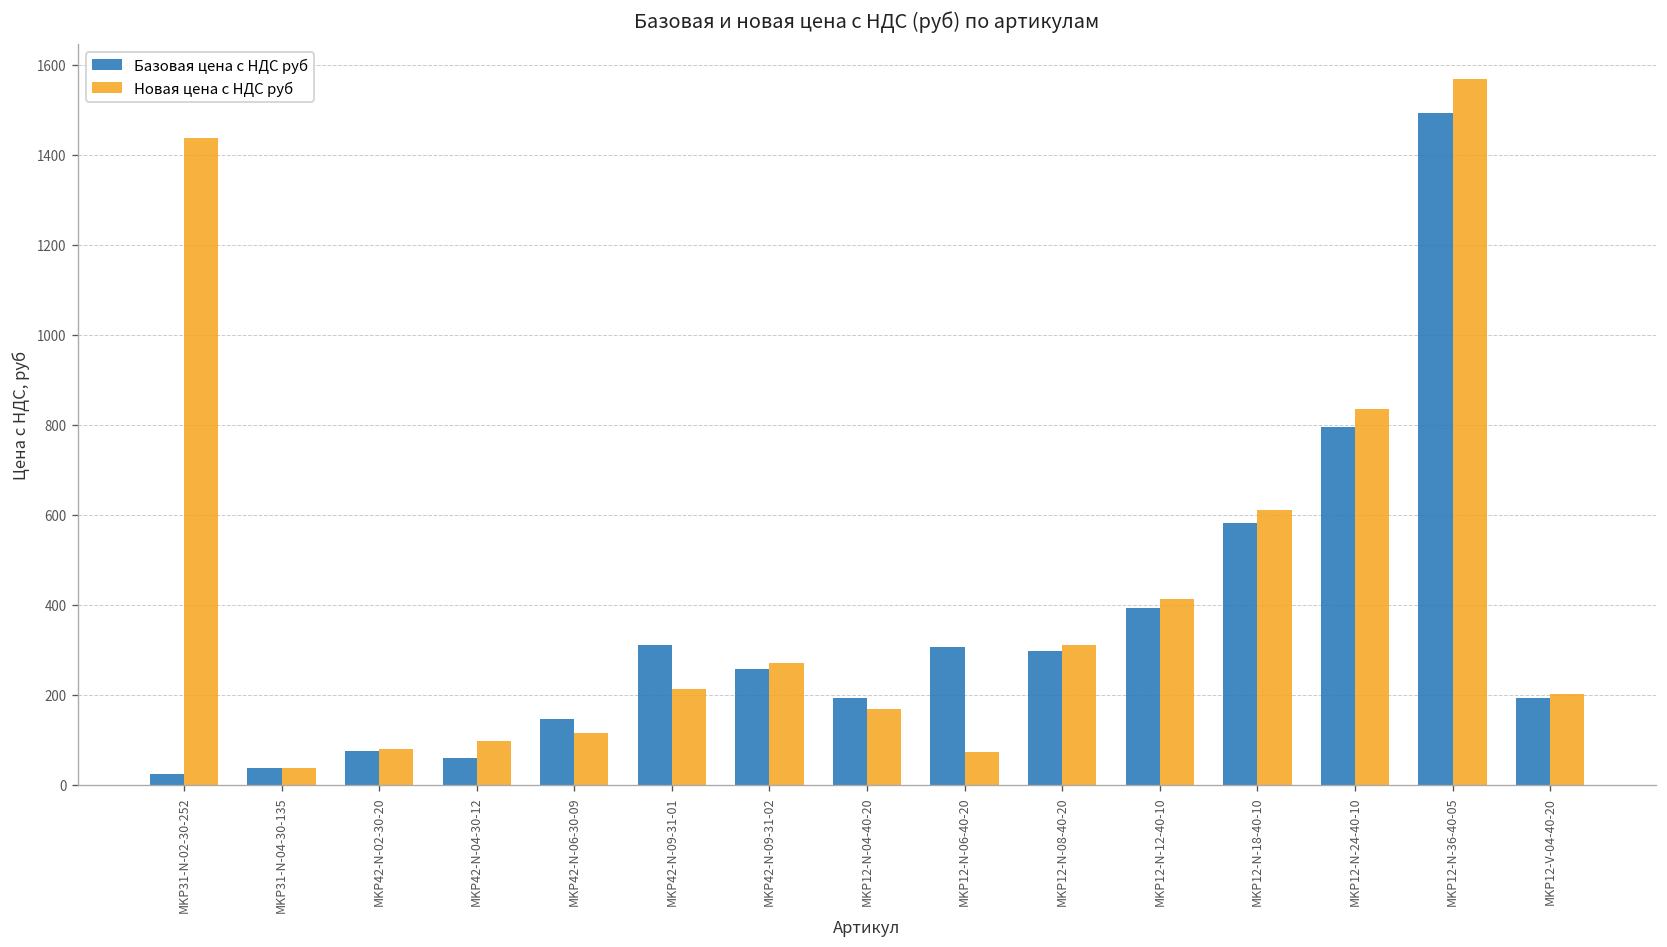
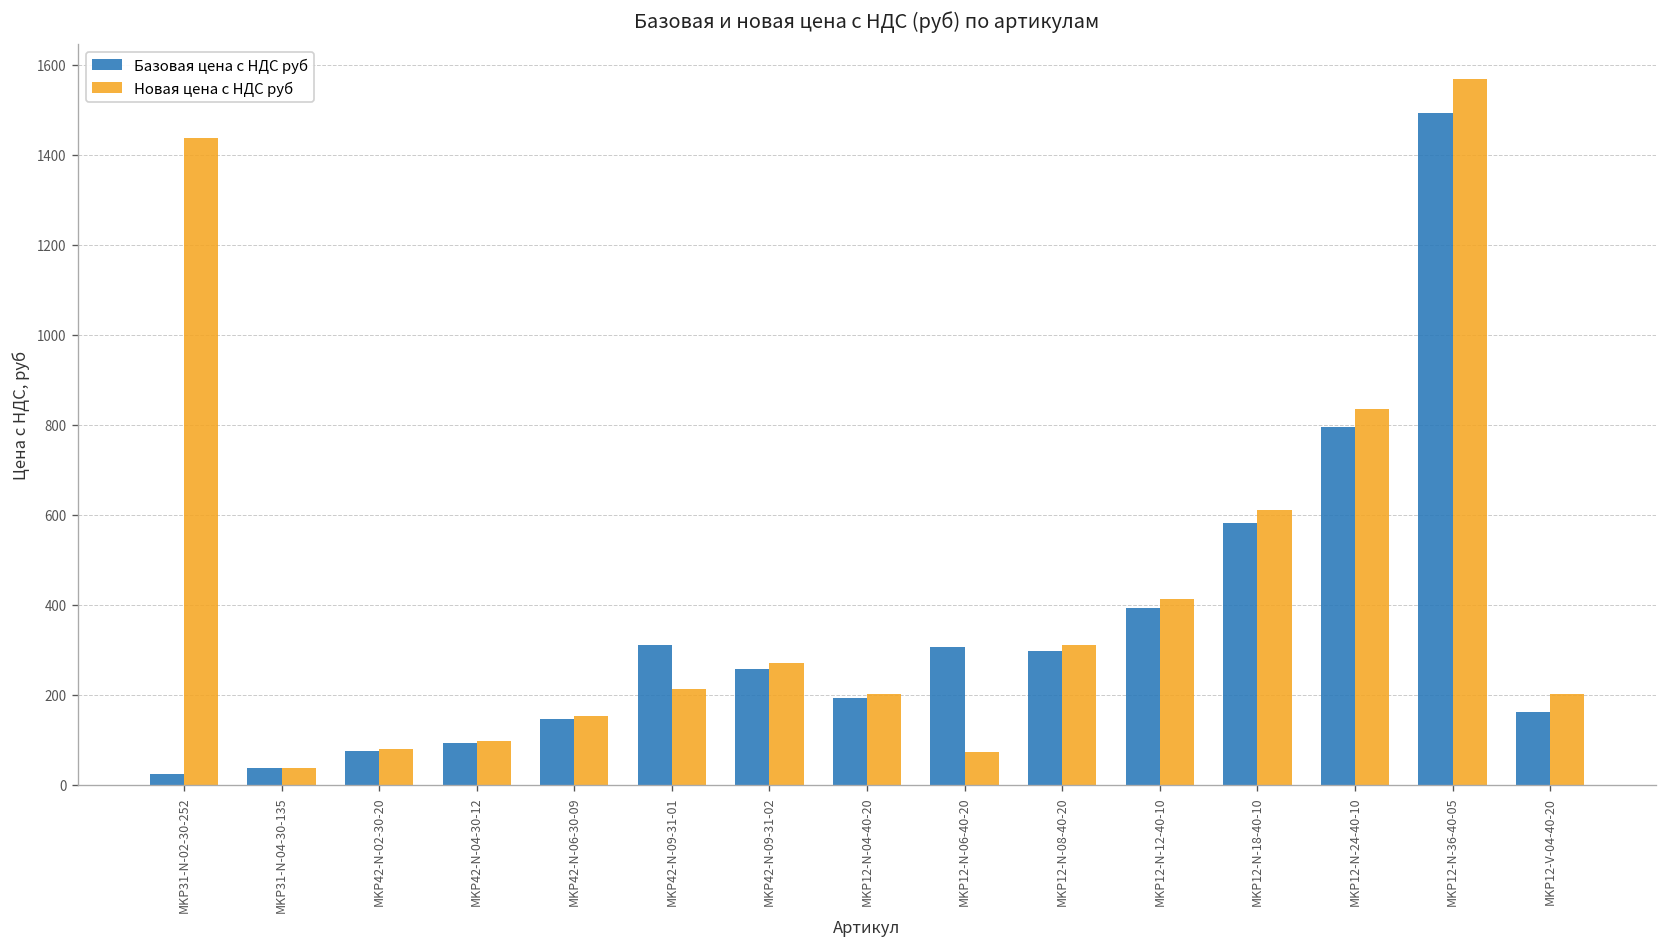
  {
    "Базовая цена с НДС руб": {
      "MKP31-N-02-30-252": 20,
      "MKP31-N-04-30-135": 40,
      "MKP42-N-02-30-20": 80,
-     "MKP42-N-04-30-12": 60,
+     "MKP42-N-04-30-12": 90,
      "MKP42-N-06-30-09": 150,
      "MKP42-N-09-31-01": 310,
      "MKP42-N-09-31-02": 260,
      "MKP12-N-04-40-20": 190,
      "MKP12-N-06-40-20": 310,
      "MKP12-N-08-40-20": 300,
      "MKP12-N-12-40-10": 390,
      "MKP12-N-18-40-10": 580,
      "MKP12-N-24-40-10": 800,
      "MKP12-N-36-40-05": 1490,
-     "MKP12-V-04-40-20": 190
+     "MKP12-V-04-40-20": 160
    },
    "Новая цена с НДС руб": {
      "MKP31-N-02-30-252": 1440,
      "MKP31-N-04-30-135": 40,
      "MKP42-N-02-30-20": 80,
      "MKP42-N-04-30-12": 100,
-     "MKP42-N-06-30-09": 120,
+     "MKP42-N-06-30-09": 150,
      "MKP42-N-09-31-01": 210,
      "MKP42-N-09-31-02": 270,
-     "MKP12-N-04-40-20": 170,
+     "MKP12-N-04-40-20": 200,
      "MKP12-N-06-40-20": 70,
      "MKP12-N-08-40-20": 310,
      "MKP12-N-12-40-10": 410,
      "MKP12-N-18-40-10": 610,
      "MKP12-N-24-40-10": 840,
      "MKP12-N-36-40-05": 1570,
      "MKP12-V-04-40-20": 200
    }
  }
